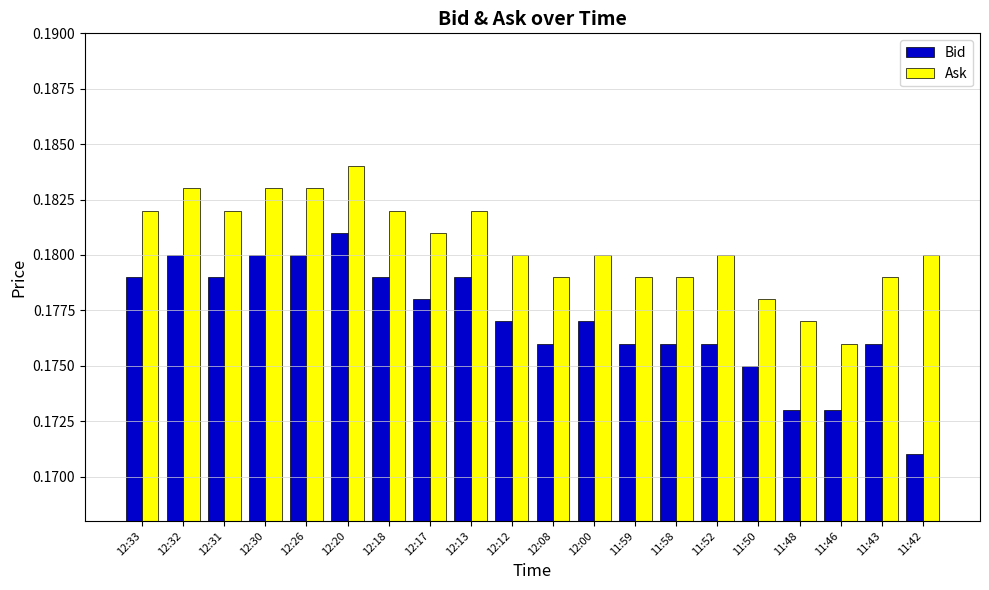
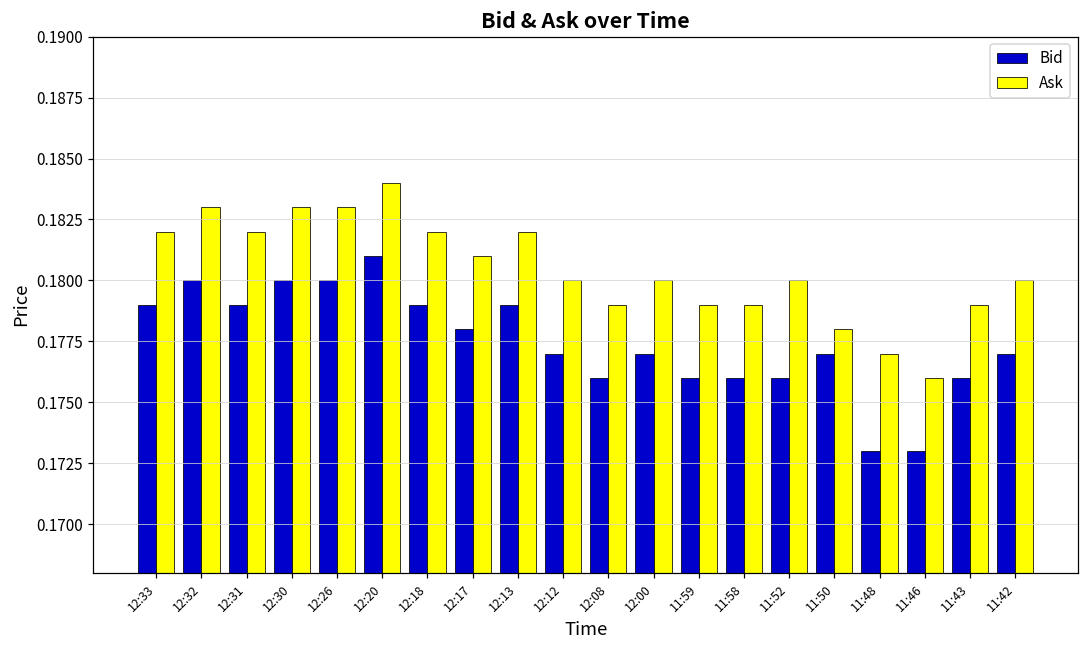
  {
    "Bid": {
      "12:33": 0.179,
      "12:32": 0.180,
      "12:31": 0.179,
      "12:30": 0.180,
      "12:26": 0.180,
      "12:20": 0.181,
      "12:18": 0.179,
      "12:17": 0.178,
      "12:13": 0.179,
      "12:12": 0.177,
      "12:08": 0.176,
      "12:00": 0.177,
      "11:59": 0.176,
      "11:58": 0.176,
      "11:52": 0.176,
-     "11:50": 0.175,
+     "11:50": 0.177,
      "11:48": 0.173,
      "11:46": 0.173,
      "11:43": 0.176,
-     "11:42": 0.171
+     "11:42": 0.177
    },
    "Ask": {
      "12:33": 0.182,
      "12:32": 0.183,
      "12:31": 0.182,
      "12:30": 0.183,
      "12:26": 0.183,
      "12:20": 0.184,
      "12:18": 0.182,
      "12:17": 0.181,
      "12:13": 0.182,
      "12:12": 0.180,
      "12:08": 0.179,
      "12:00": 0.180,
      "11:59": 0.179,
      "11:58": 0.179,
      "11:52": 0.180,
      "11:50": 0.178,
      "11:48": 0.177,
      "11:46": 0.176,
      "11:43": 0.179,
      "11:42": 0.180
    }
  }
